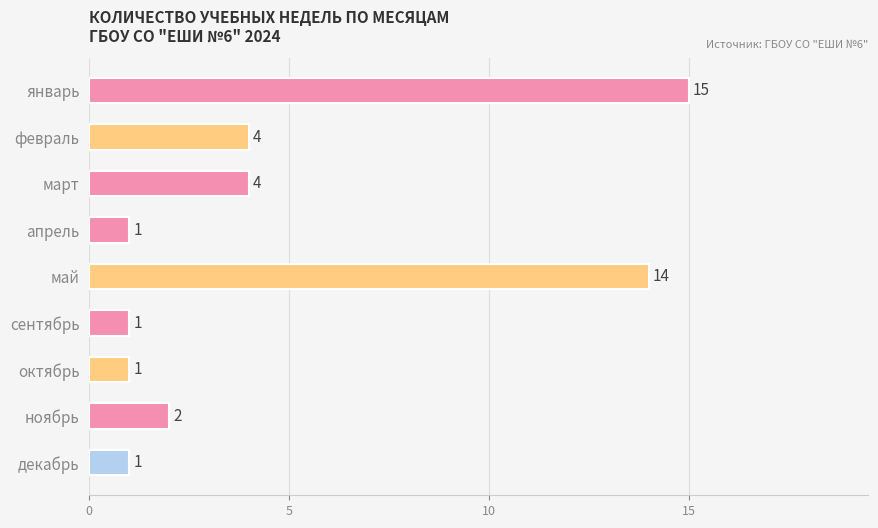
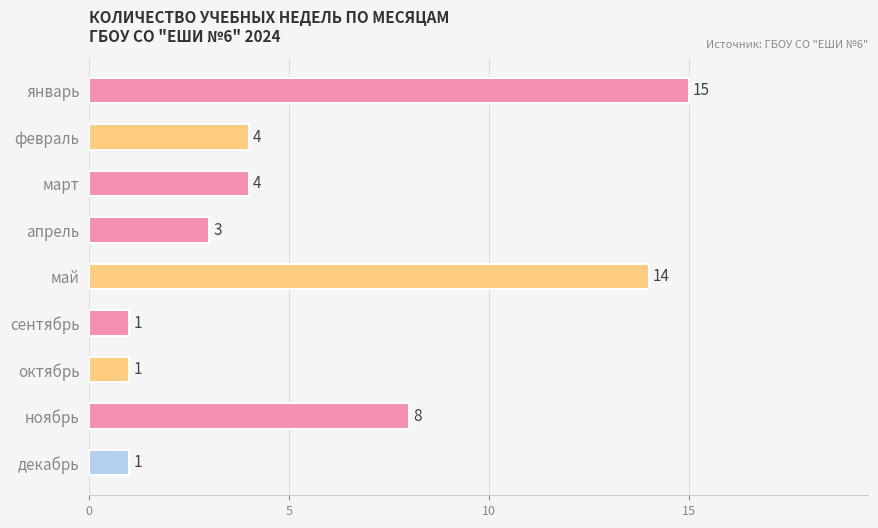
  {
    "январь": 15,
    "февраль": 4,
    "март": 4,
-   "апрель": 1,
+   "апрель": 3,
    "май": 14,
    "сентябрь": 1,
    "октябрь": 1,
-   "ноябрь": 2,
+   "ноябрь": 8,
    "декабрь": 1
  }
